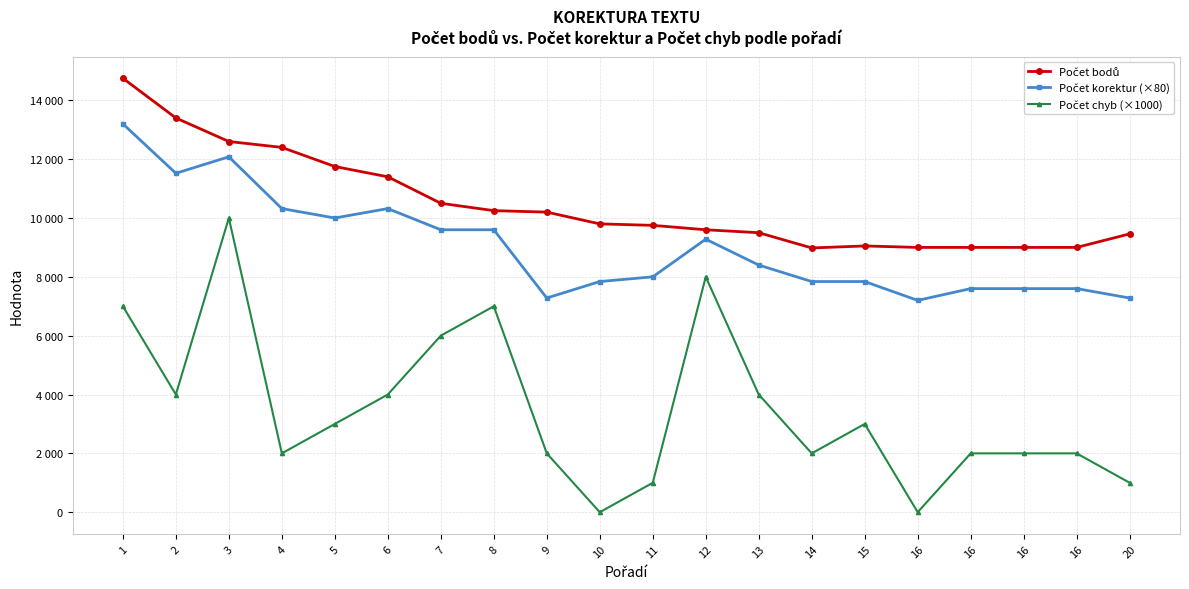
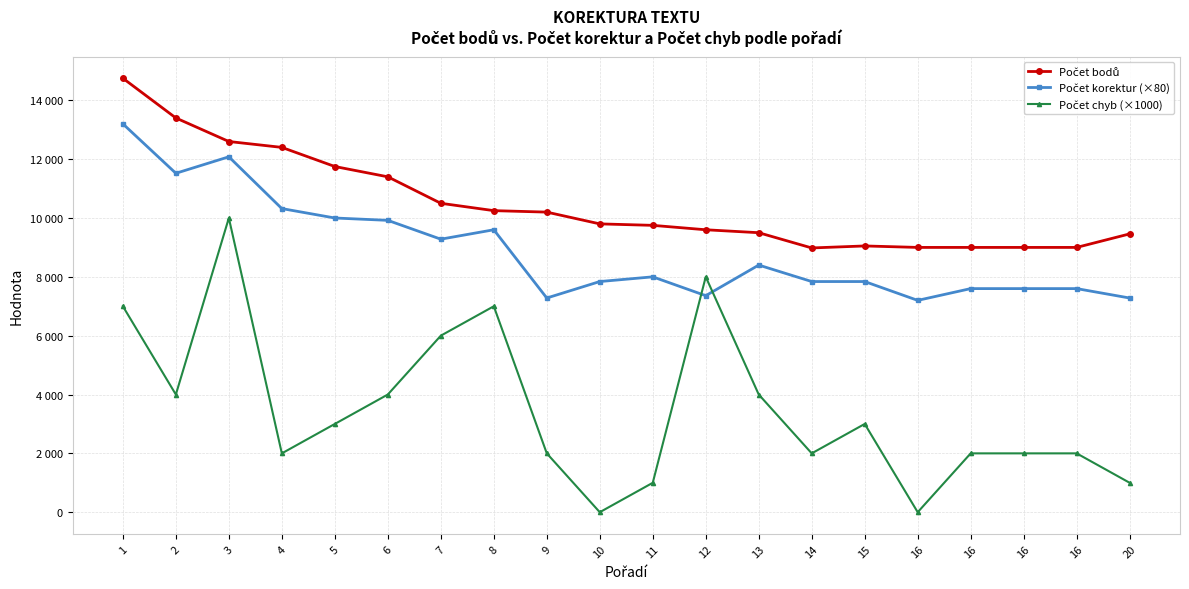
  {
    "Počet bodů": {
      "1": 14800,
      "2": 13400,
      "3": 12600,
      "4": 12400,
      "5": 11800,
      "6": 11400,
      "7": 10500,
      "8": 10300,
      "9": 10200,
      "10": 9800,
      "11": 9800,
      "12": 9600,
      "13": 9500,
      "14": 9000,
      "15": 9100,
      "20": 9500
    },
    "Počet korektur (×80)": {
      "1": 13200,
      "2": 11500,
      "3": 12100,
      "4": 10300,
      "5": 10000,
-     "6": 10300,
-     "7": 9600,
+     "6": 9900,
+     "7": 9300,
      "8": 9600,
      "9": 7300,
      "10": 7800,
      "11": 8000,
-     "12": 9300,
+     "12": 7400,
      "13": 8400,
      "14": 7800,
      "15": 7800,
      "20": 7300
    },
    "Počet chyb (×1000)": {
      "1": 7000,
      "2": 4000,
      "3": 10000,
      "4": 2000,
      "5": 3000,
      "6": 4000,
      "7": 6000,
      "8": 7000,
      "9": 2000,
      "10": 0,
      "11": 1000,
      "12": 8000,
      "13": 4000,
      "14": 2000,
      "15": 3000,
      "20": 1000
    }
  }
